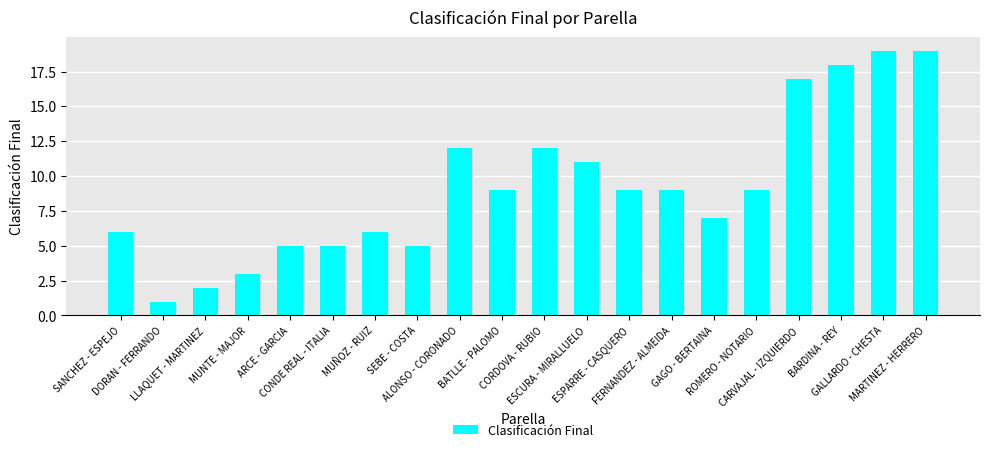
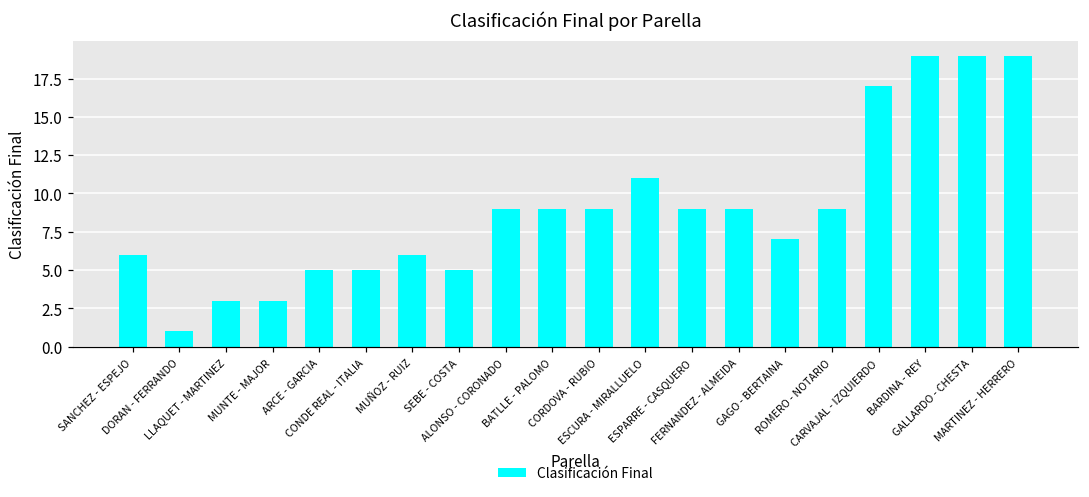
  {
    "SANCHEZ - ESPEJO": 6,
    "DORAN - FERRANDO": 1,
-   "LLAQUET - MARTINEZ": 2,
+   "LLAQUET - MARTINEZ": 3,
    "MUNTE - MAJOR": 3,
    "ARCE - GARCIA": 5,
    "CONDE REAL - ITALIA": 5,
    "MUÑOZ - RUIZ": 6,
    "SEBE - COSTA": 5,
-   "ALONSO - CORONADO": 12,
+   "ALONSO - CORONADO": 9,
    "BATLLE - PALOMO": 9,
-   "CORDOVA - RUBIO": 12,
+   "CORDOVA - RUBIO": 9,
    "ESCURA - MIRALLUELO": 11,
    "ESPARRE - CASQUERO": 9,
    "FERNANDEZ - ALMEIDA": 9,
    "GAGO - BERTAINA": 7,
    "ROMERO - NOTARIO": 9,
    "CARVAJAL - IZQUIERDO": 17,
-   "BARDINA - REY": 18,
+   "BARDINA - REY": 19,
    "GALLARDO - CHESTA": 19,
    "MARTINEZ - HERRERO": 19
  }
